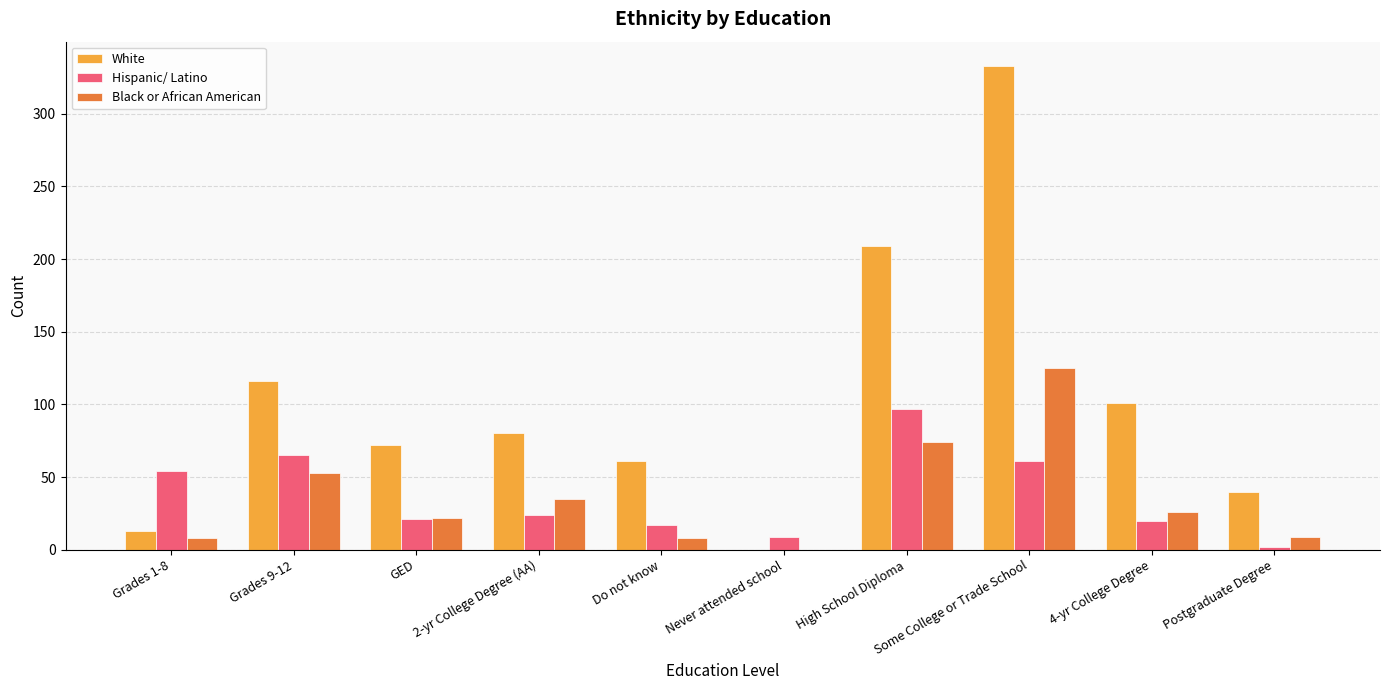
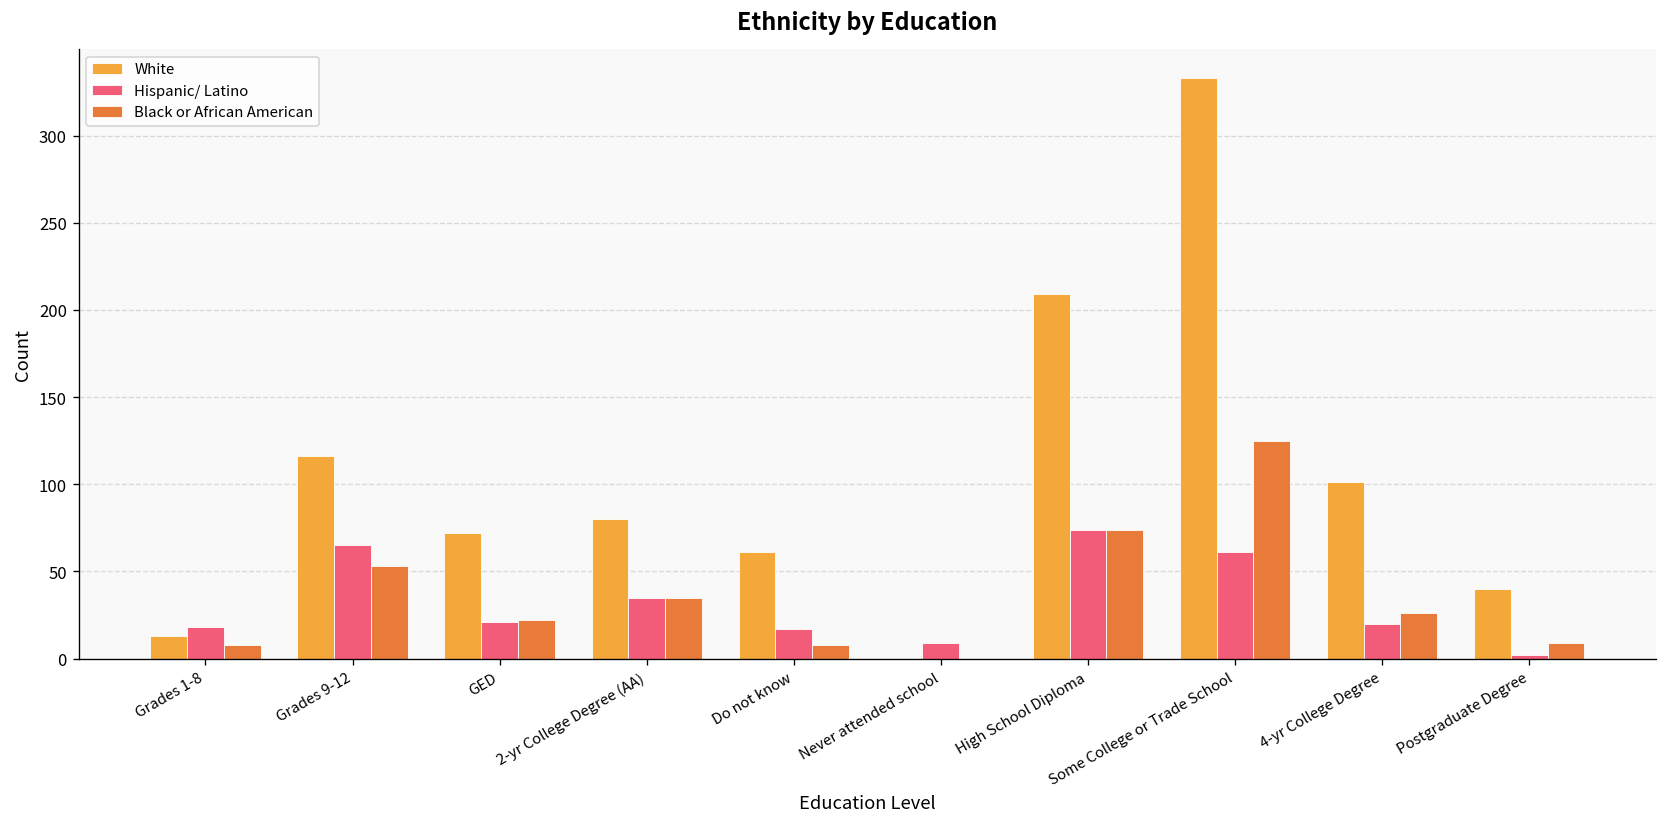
  {
    "Hispanic/ Latino": {
-     "Grades 1-8": 54,
+     "Grades 1-8": 18,
      "Grades 9-12": 65,
      "GED": 21,
-     "2-yr College Degree (AA)": 24,
+     "2-yr College Degree (AA)": 35,
      "Do not know": 17,
      "Never attended school": 9,
-     "High School Diploma": 97,
+     "High School Diploma": 74,
      "Some College or Trade School": 61,
      "4-yr College Degree": 20,
      "Postgraduate Degree": 2
    }
  }
